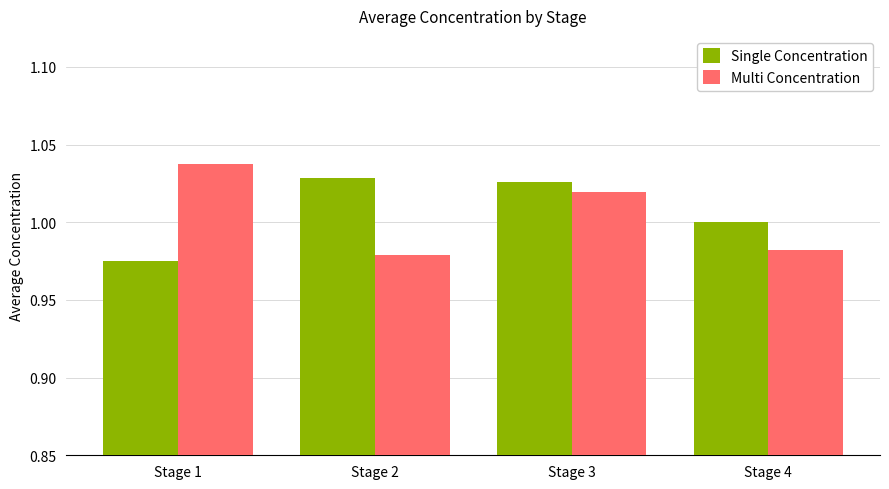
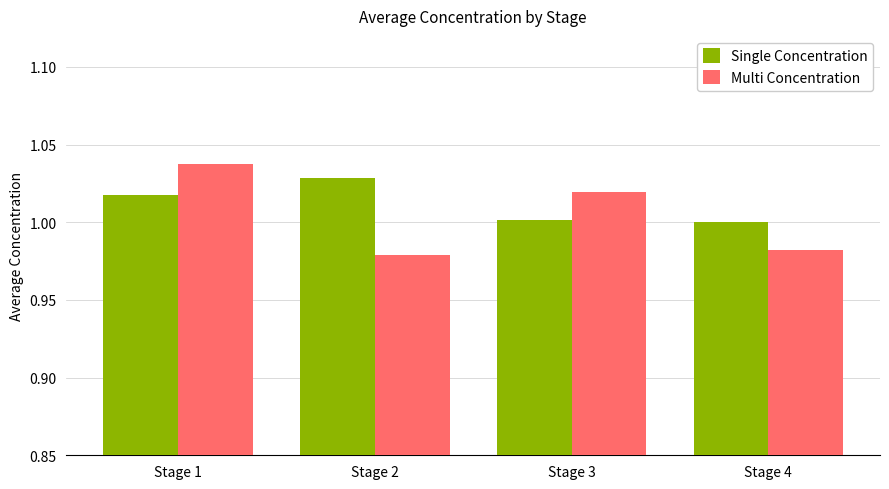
  {
    "Single Concentration": {
-     "Stage 1": 0.975,
+     "Stage 1": 1.018,
      "Stage 2": 1.028,
-     "Stage 3": 1.026,
+     "Stage 3": 1.001,
      "Stage 4": 1.000
    },
    "Multi Concentration": {
      "Stage 1": 1.038,
      "Stage 2": 0.979,
      "Stage 3": 1.019,
      "Stage 4": 0.982
    }
  }
